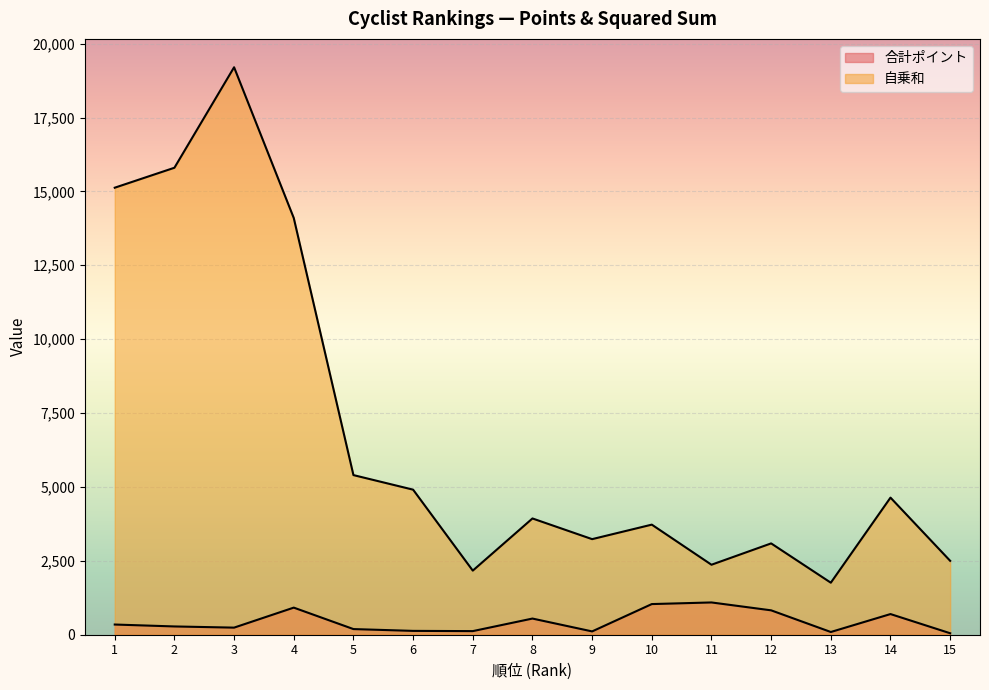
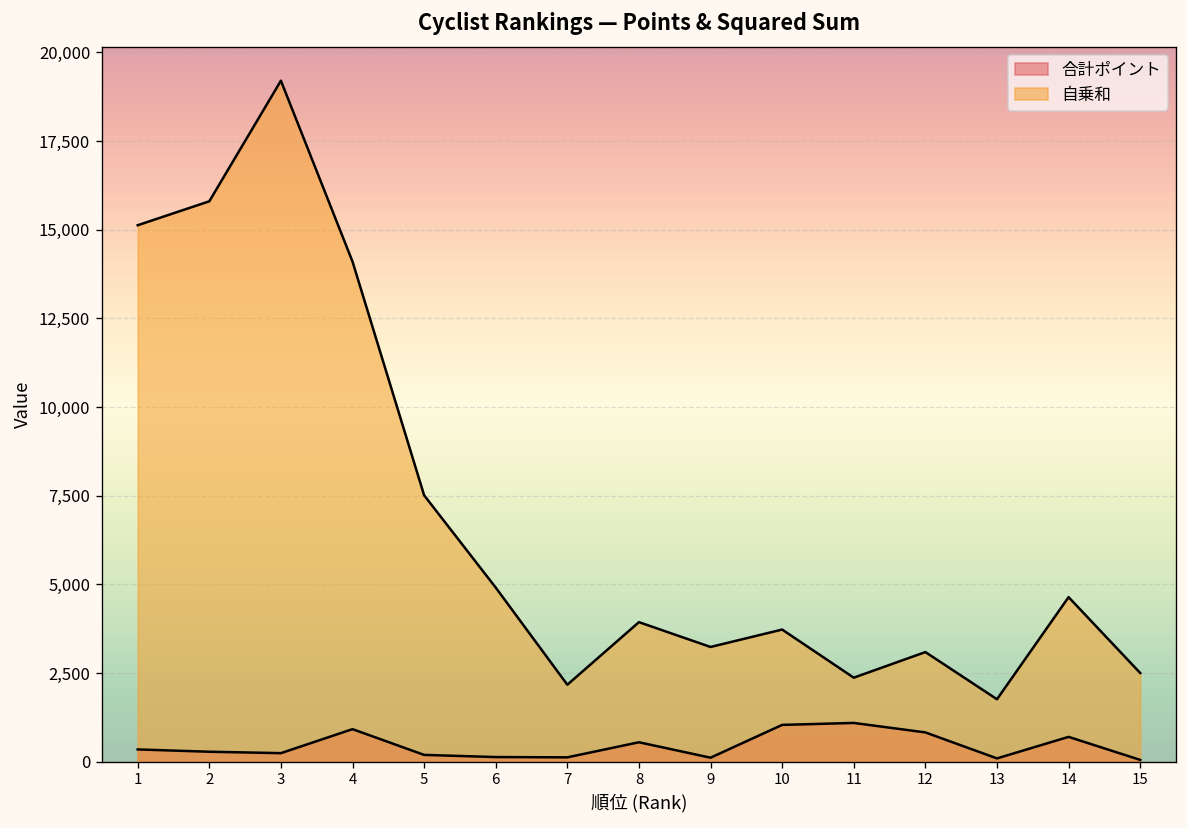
  {
    "合計ポイント": {
      "1": "300",
      "2": "300",
      "3": "200",
      "4": "900",
      "5": "200",
      "6": "100",
      "7": "100",
      "8": "500",
      "9": "100",
      "10": "1,000",
      "11": "1,100",
      "12": "800",
      "13": "100",
      "14": "700",
      "15": "100"
    },
    "自乗和": {
      "1": "15,100",
      "2": "15,800",
      "3": "19,200",
      "4": "14,100",
-     "5": "5,400",
+     "5": "7,500",
      "6": "4,900",
      "7": "2,200",
      "8": "3,900",
      "9": "3,200",
      "10": "3,700",
      "11": "2,400",
      "12": "3,100",
      "13": "1,800",
      "14": "4,600",
      "15": "2,500"
    }
  }
